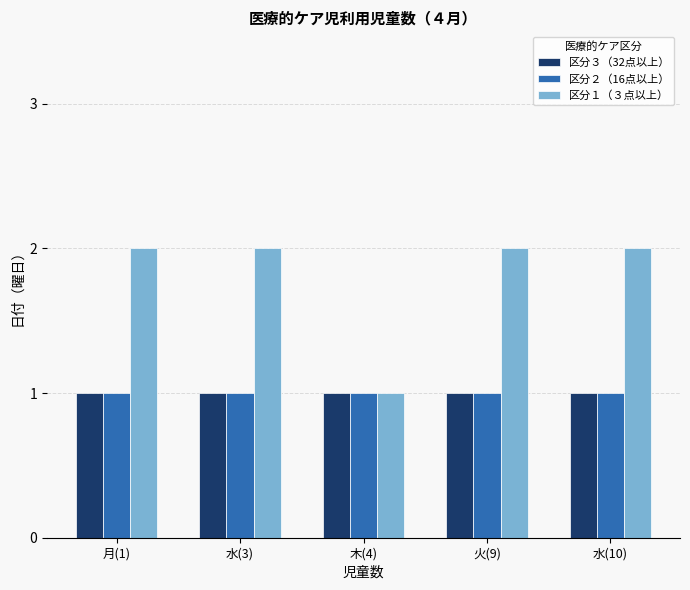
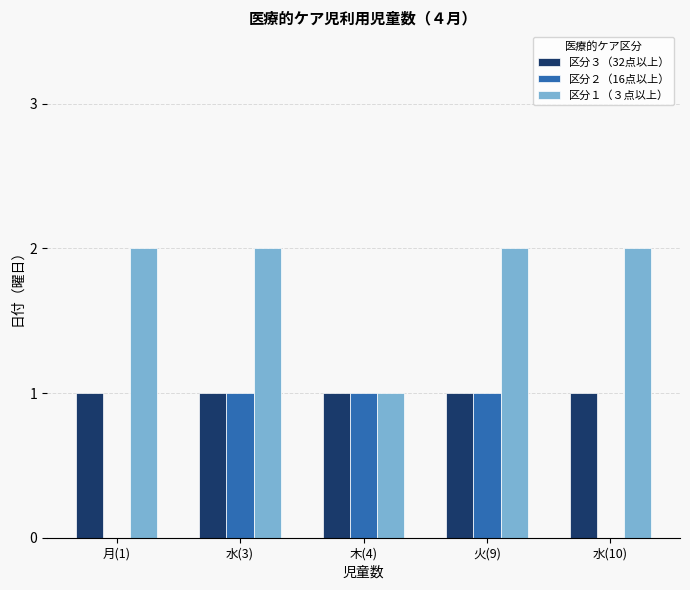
  {
    "区分３（32点以上）": {
      "月(1)": 1,
      "水(3)": 1,
      "木(4)": 1,
      "火(9)": 1,
      "水(10)": 1
    },
    "区分２（16点以上）": {
-     "月(1)": 1,
+     "月(1)": 0,
      "水(3)": 1,
      "木(4)": 1,
      "火(9)": 1,
-     "水(10)": 1
+     "水(10)": 0
    },
    "区分１（３点以上）": {
      "月(1)": 2,
      "水(3)": 2,
      "木(4)": 1,
      "火(9)": 2,
      "水(10)": 2
    }
  }
